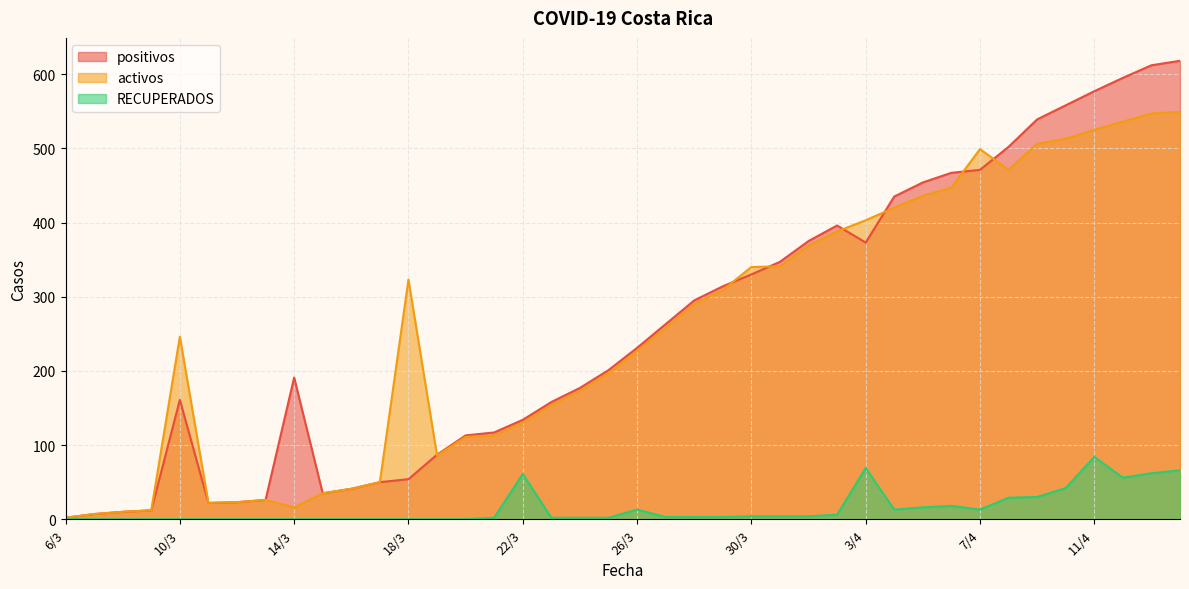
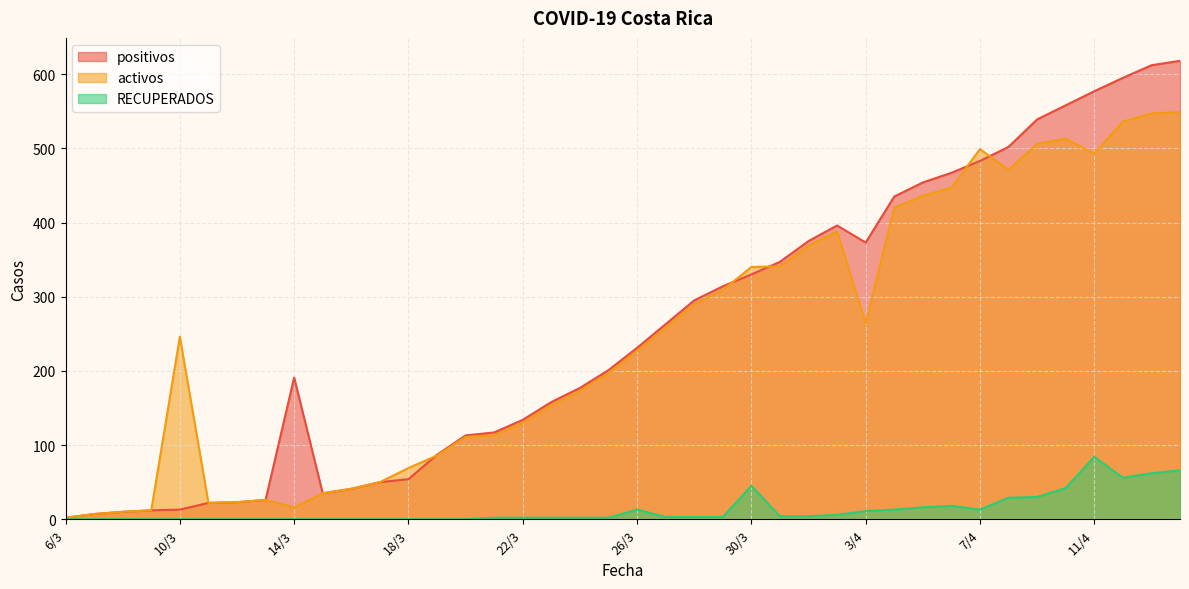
  {
    "positivos": {
-     "10/3": 160,
+     "10/3": 10,
      "14/3": 190,
      "18/3": 50,
      "22/3": 130,
      "26/3": 230,
      "30/3": 330,
      "3/4": 370,
-     "7/4": 470,
+     "7/4": 480,
      "11/4": 580
    },
    "activos": {
      "10/3": 250,
      "14/3": 20,
-     "18/3": 320,
+     "18/3": 70,
      "22/3": 130,
      "26/3": 230,
      "30/3": 340,
-     "3/4": 400,
+     "3/4": 260,
      "7/4": 500,
-     "11/4": 530
+     "11/4": 490
    },
    "RECUPERADOS": {
      "10/3": 0,
      "14/3": 0,
      "18/3": 0,
-     "22/3": 60,
+     "22/3": 0,
      "26/3": 10,
-     "30/3": 0,
-     "3/4": 70,
+     "30/3": 50,
+     "3/4": 10,
      "7/4": 10,
      "11/4": 80
    }
  }
